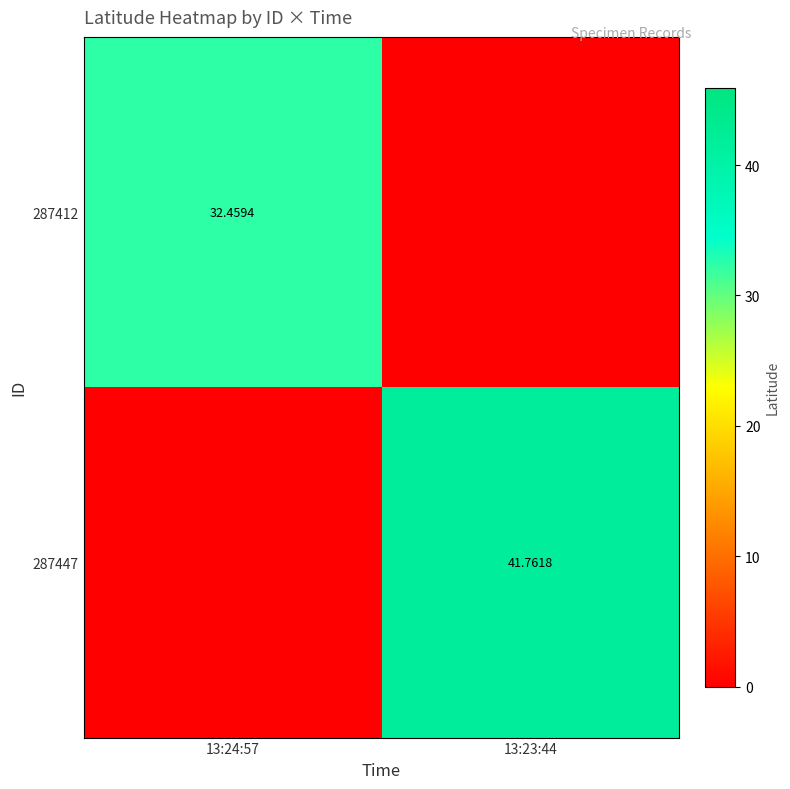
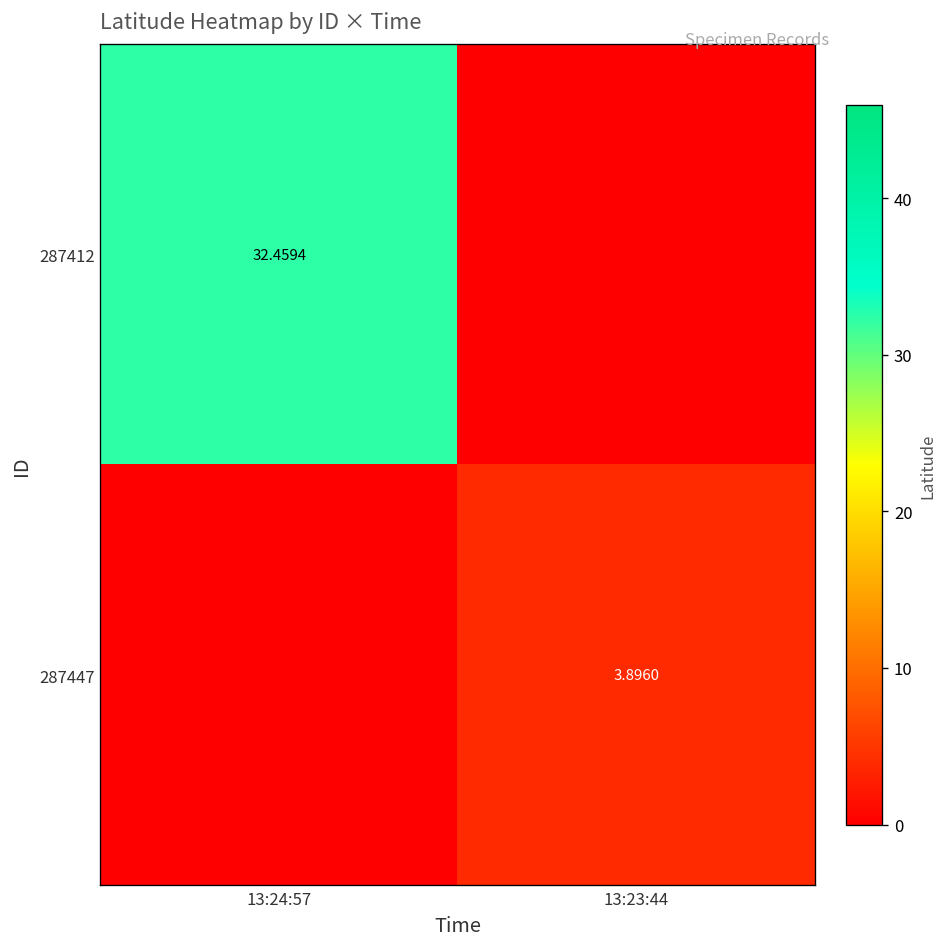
  {
    "287412": {
      "13:24:57": 32.4594
    },
    "287447": {
-     "13:23:44": 41.7618
+     "13:23:44": 3.8960
    }
  }
